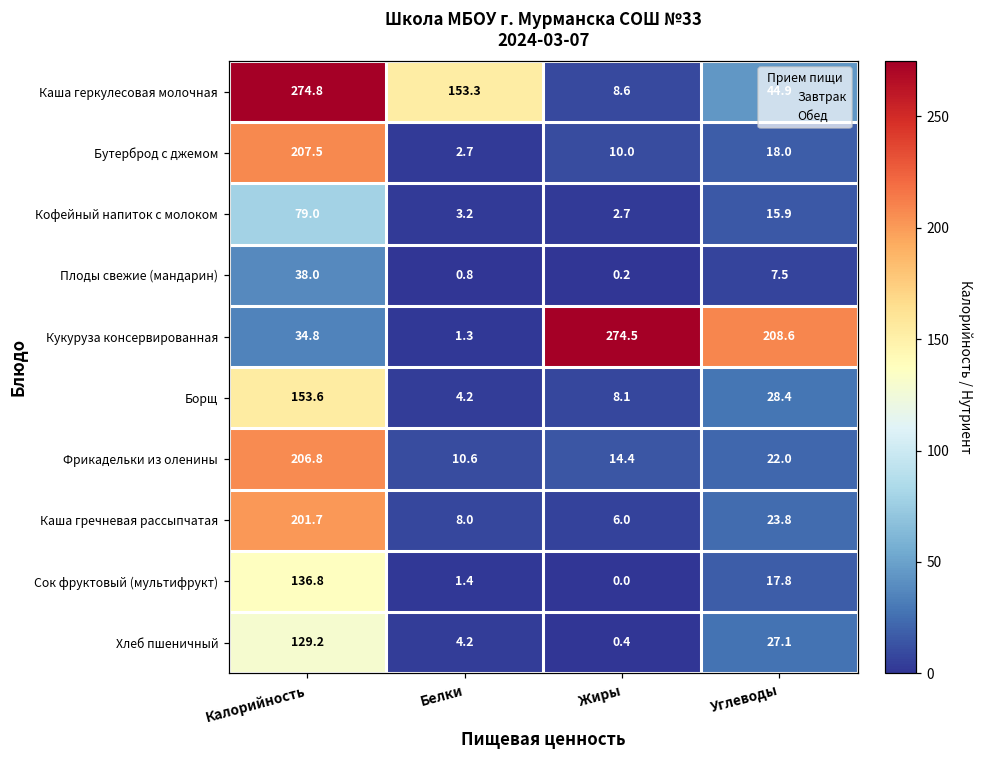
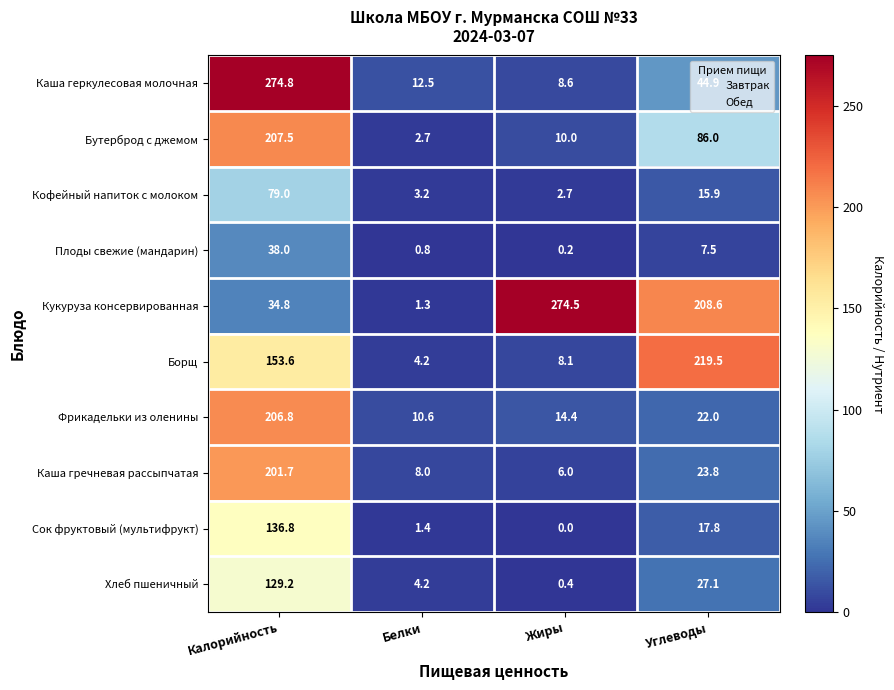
  {
    "Каша геркулесовая молочная": {
      "Калорийность": 274.8,
-     "Белки": 153.3,
+     "Белки": 12.5,
      "Жиры": 8.6
    },
    "Бутерброд с джемом": {
      "Калорийность": 207.5,
      "Белки": 2.7,
      "Жиры": 10.0,
-     "Углеводы": 18.0
+     "Углеводы": 86.0
    },
    "Кофейный напиток с молоком": {
      "Калорийность": 79.0,
      "Белки": 3.2,
      "Жиры": 2.7,
      "Углеводы": 15.9
    },
    "Плоды свежие (мандарин)": {
      "Калорийность": 38.0,
      "Белки": 0.8,
      "Жиры": 0.2,
      "Углеводы": 7.5
    },
    "Кукуруза консервированная": {
      "Калорийность": 34.8,
      "Белки": 1.3,
      "Жиры": 274.5,
      "Углеводы": 208.6
    },
    "Борщ": {
      "Калорийность": 153.6,
      "Белки": 4.2,
      "Жиры": 8.1,
-     "Углеводы": 28.4
+     "Углеводы": 219.5
    },
    "Фрикадельки из оленины": {
      "Калорийность": 206.8,
      "Белки": 10.6,
      "Жиры": 14.4,
      "Углеводы": 22.0
    },
    "Каша гречневая рассыпчатая": {
      "Калорийность": 201.7,
      "Белки": 8.0,
      "Жиры": 6.0,
      "Углеводы": 23.8
    },
    "Сок фруктовый (мультифрукт)": {
      "Калорийность": 136.8,
      "Белки": 1.4,
      "Жиры": 0.0,
      "Углеводы": 17.8
    },
    "Хлеб пшеничный": {
      "Калорийность": 129.2,
      "Белки": 4.2,
      "Жиры": 0.4,
      "Углеводы": 27.1
    }
  }
